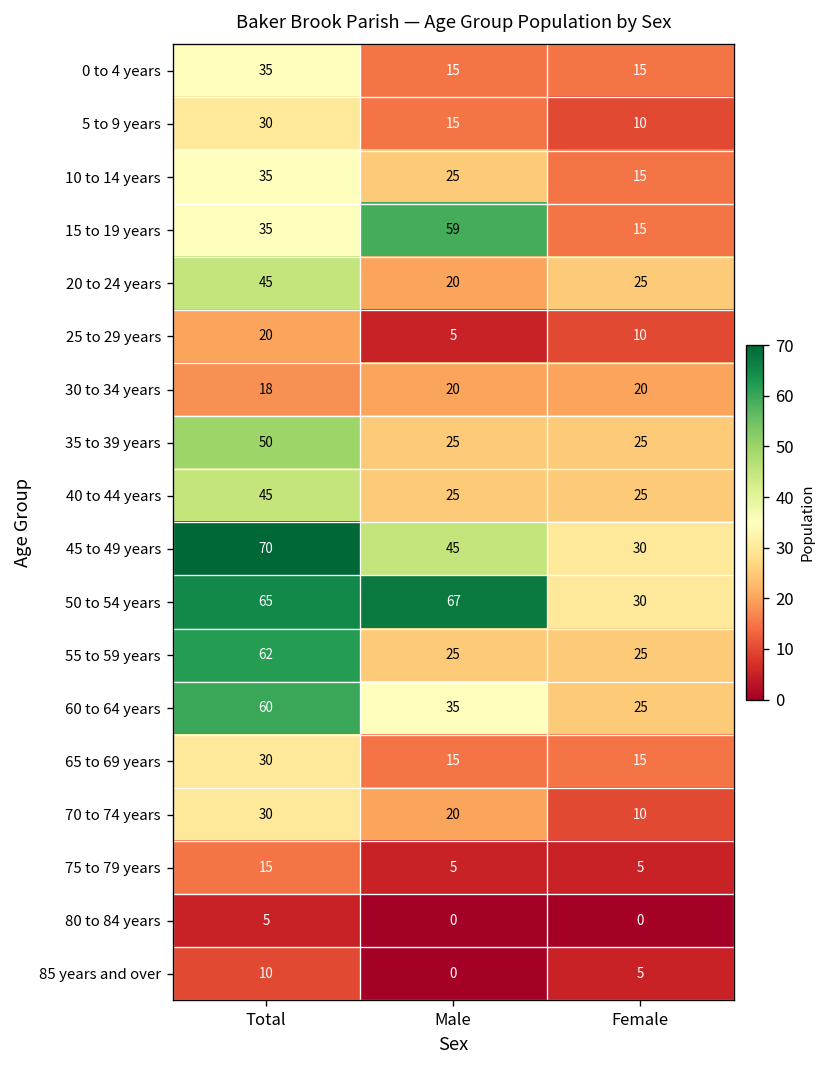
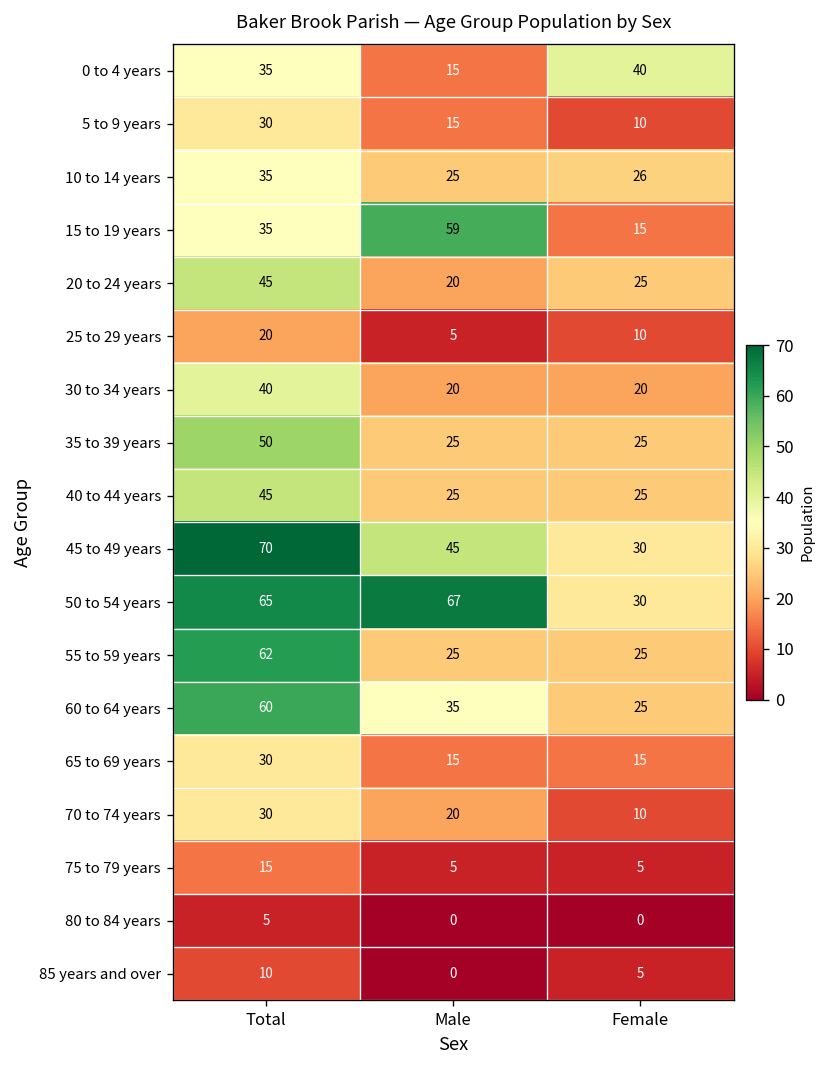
  {
    "0 to 4 years": {
      "Total": 35,
      "Male": 15,
-     "Female": 15
+     "Female": 40
    },
    "5 to 9 years": {
      "Total": 30,
      "Male": 15,
      "Female": 10
    },
    "10 to 14 years": {
      "Total": 35,
      "Male": 25,
-     "Female": 15
+     "Female": 26
    },
    "15 to 19 years": {
      "Total": 35,
      "Male": 59,
      "Female": 15
    },
    "20 to 24 years": {
      "Total": 45,
      "Male": 20,
      "Female": 25
    },
    "25 to 29 years": {
      "Total": 20,
      "Male": 5,
      "Female": 10
    },
    "30 to 34 years": {
-     "Total": 18,
+     "Total": 40,
      "Male": 20,
      "Female": 20
    },
    "35 to 39 years": {
      "Total": 50,
      "Male": 25,
      "Female": 25
    },
    "40 to 44 years": {
      "Total": 45,
      "Male": 25,
      "Female": 25
    },
    "45 to 49 years": {
      "Total": 70,
      "Male": 45,
      "Female": 30
    },
    "50 to 54 years": {
      "Total": 65,
      "Male": 67,
      "Female": 30
    },
    "55 to 59 years": {
      "Total": 62,
      "Male": 25,
      "Female": 25
    },
    "60 to 64 years": {
      "Total": 60,
      "Male": 35,
      "Female": 25
    },
    "65 to 69 years": {
      "Total": 30,
      "Male": 15,
      "Female": 15
    },
    "70 to 74 years": {
      "Total": 30,
      "Male": 20,
      "Female": 10
    },
    "75 to 79 years": {
      "Total": 15,
      "Male": 5,
      "Female": 5
    },
    "80 to 84 years": {
      "Total": 5,
      "Male": 0,
      "Female": 0
    },
    "85 years and over": {
      "Total": 10,
      "Male": 0,
      "Female": 5
    }
  }
